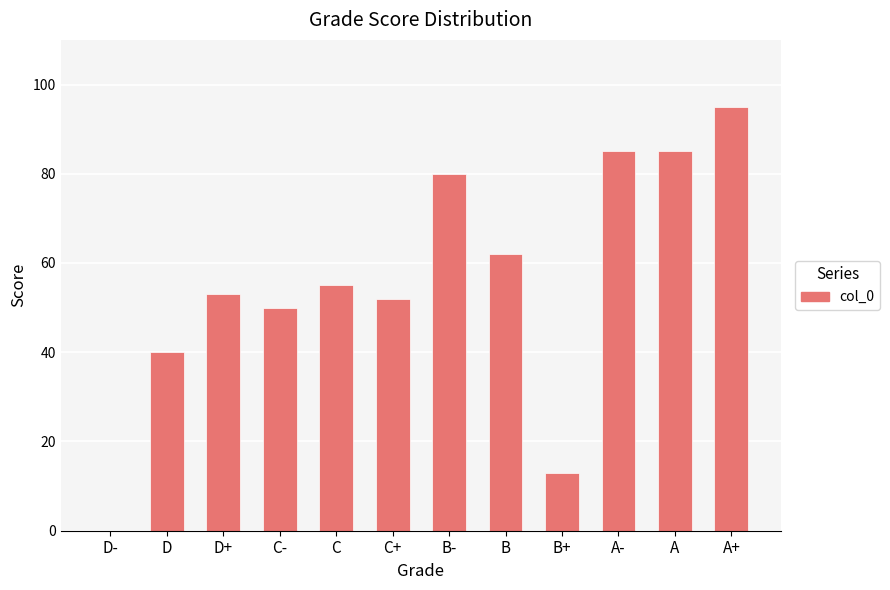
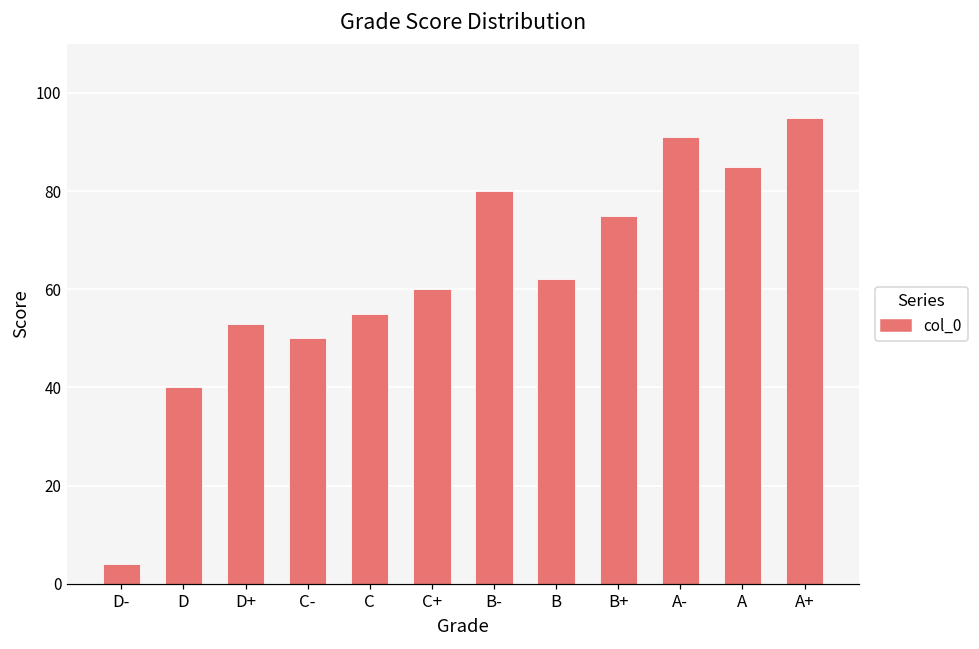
  {
-   "D-": 0,
+   "D-": 4,
    "D": 40,
    "D+": 53,
    "C-": 50,
    "C": 55,
-   "C+": 52,
+   "C+": 60,
    "B-": 80,
    "B": 62,
-   "B+": 13,
-   "A-": 85,
+   "B+": 75,
+   "A-": 91,
    "A": 85,
    "A+": 95
  }
